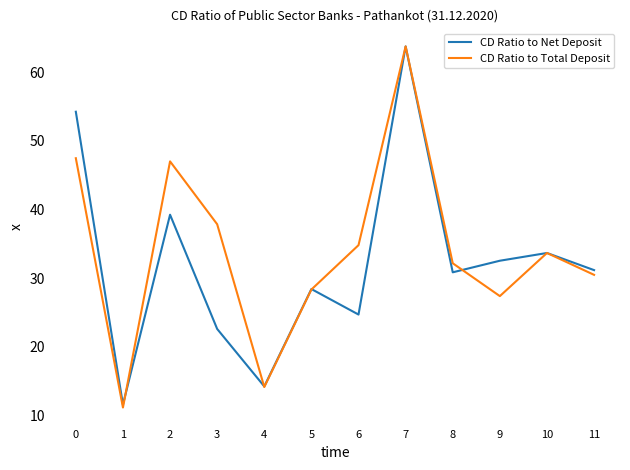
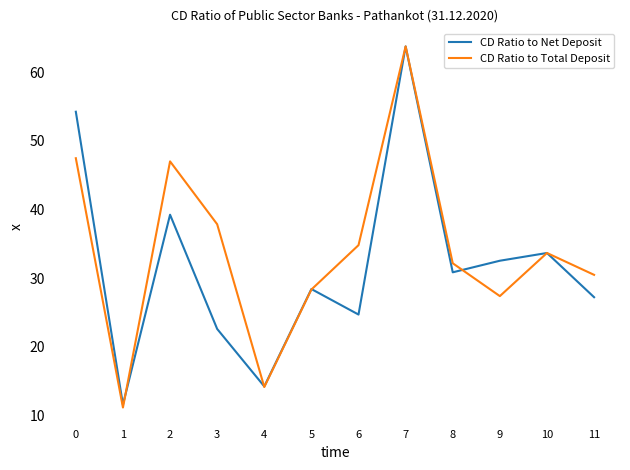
  {
    "CD Ratio to Net Deposit": {
      "0": 54,
      "1": 12,
      "2": 39,
      "3": 23,
      "6": 25,
      "8": 31,
      "9": 33,
-     "11": 31
+     "11": 27
    },
    "CD Ratio to Total Deposit": {
      "0": 47,
      "1": 11,
      "2": 47,
      "3": 38,
      "6": 35,
      "8": 32,
      "9": 27,
      "11": 30
    }
  }
